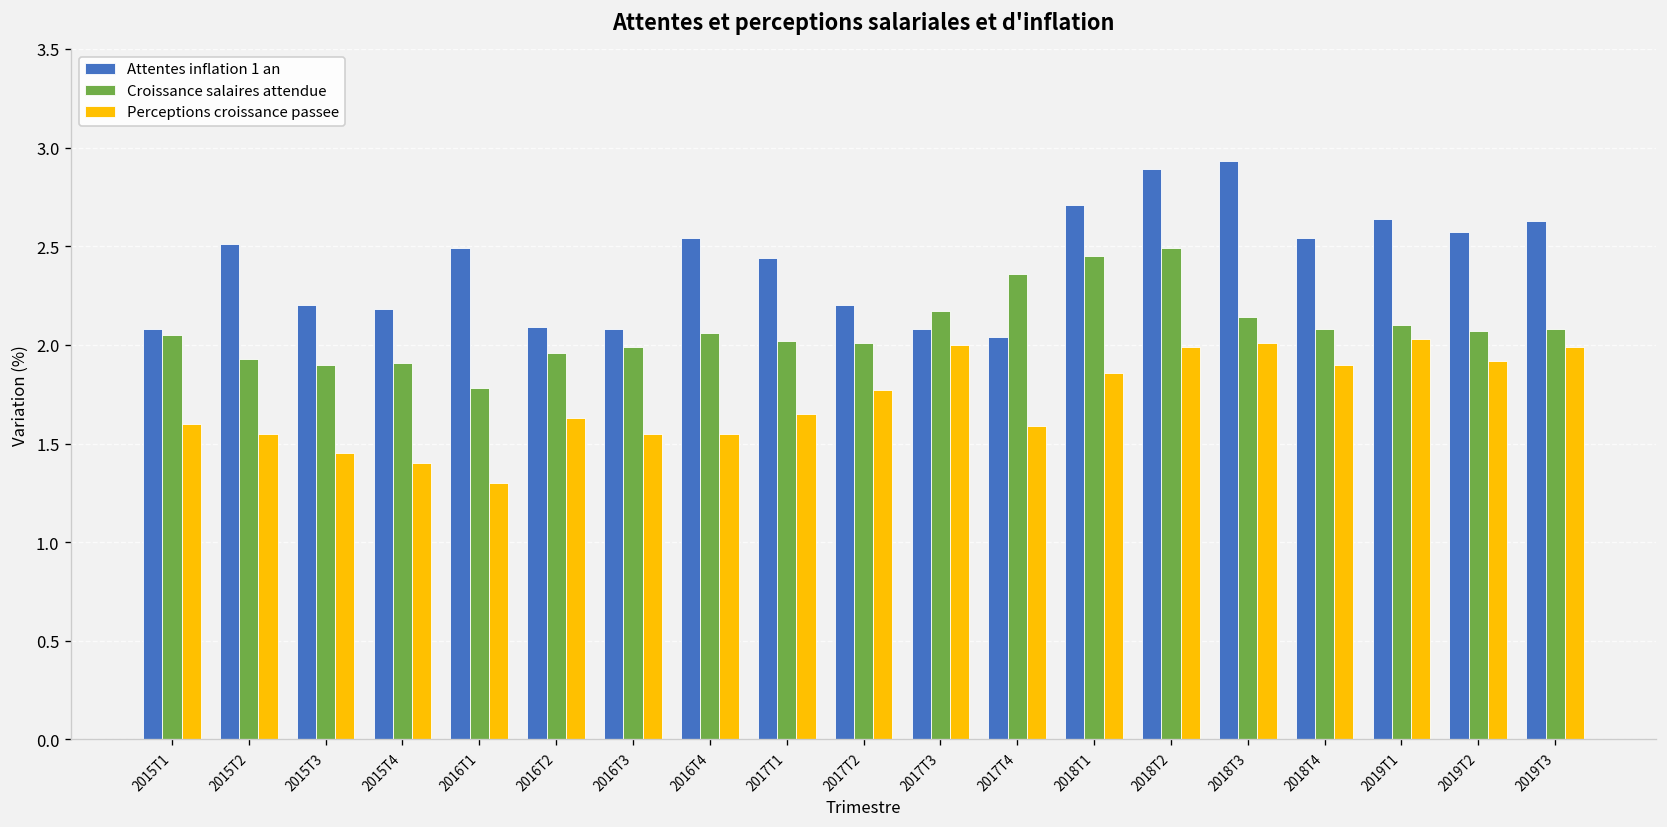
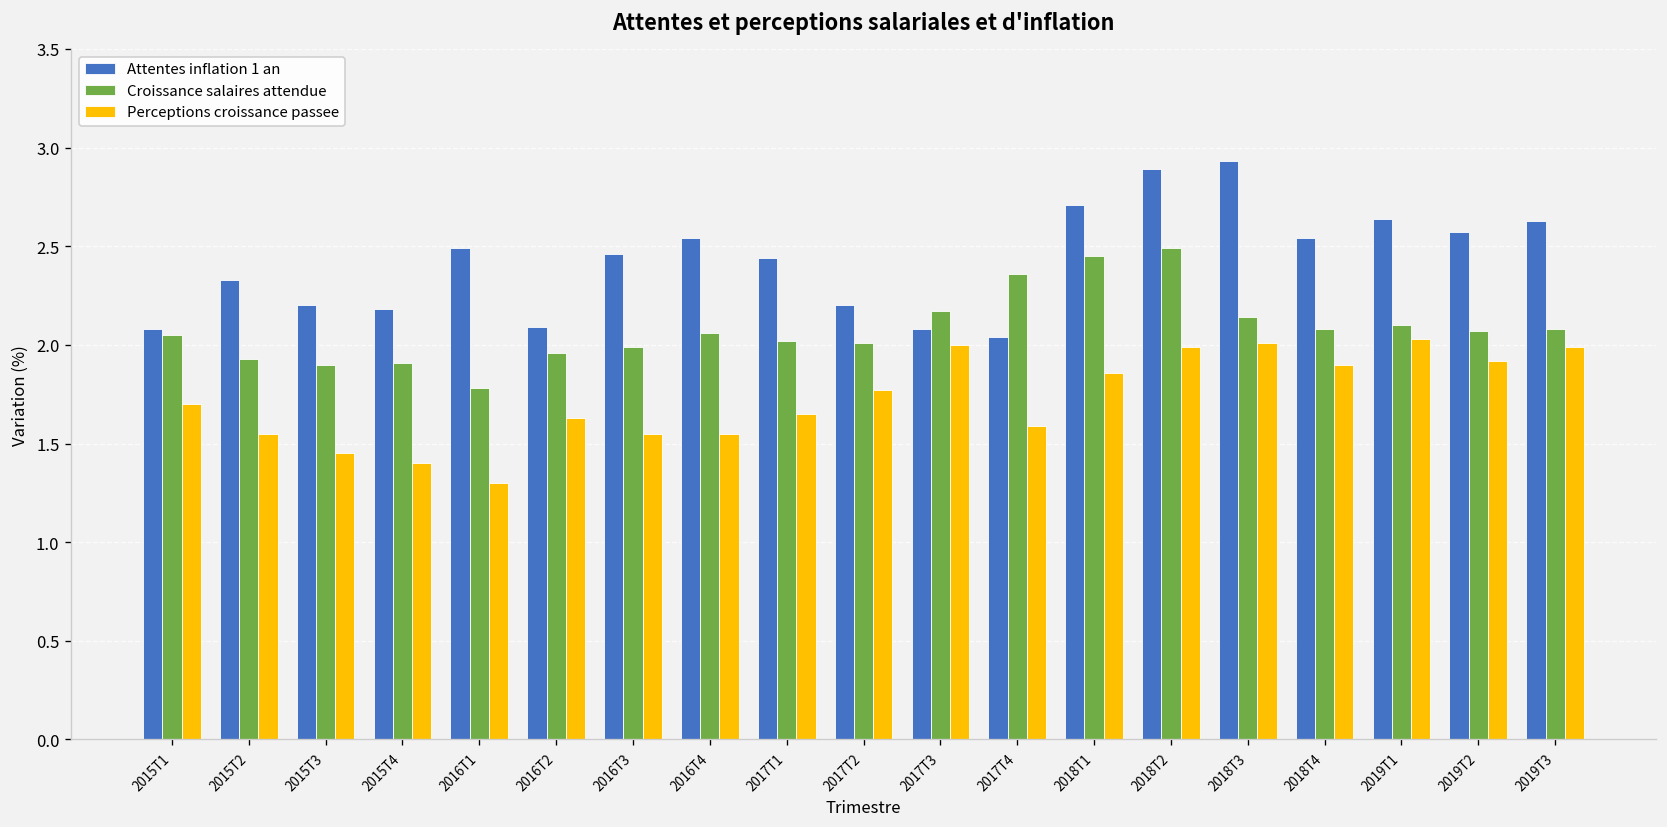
  {
    "Attentes inflation 1 an": {
      "2015T1": 2.08,
-     "2015T2": 2.51,
+     "2015T2": 2.33,
      "2015T3": 2.20,
      "2015T4": 2.18,
      "2016T1": 2.49,
      "2016T2": 2.09,
-     "2016T3": 2.08,
+     "2016T3": 2.46,
      "2016T4": 2.54,
      "2017T1": 2.44,
      "2017T2": 2.20,
      "2017T3": 2.08,
      "2017T4": 2.04,
      "2018T1": 2.71,
      "2018T2": 2.89,
      "2018T3": 2.93,
      "2018T4": 2.54,
      "2019T1": 2.64,
      "2019T2": 2.57,
      "2019T3": 2.63
    },
    "Croissance salaires attendue": {
      "2015T1": 2.05,
      "2015T2": 1.93,
      "2015T3": 1.90,
      "2015T4": 1.91,
      "2016T1": 1.78,
      "2016T2": 1.96,
      "2016T3": 1.99,
      "2016T4": 2.06,
      "2017T1": 2.02,
      "2017T2": 2.01,
      "2017T3": 2.17,
      "2017T4": 2.36,
      "2018T1": 2.45,
      "2018T2": 2.49,
      "2018T3": 2.14,
      "2018T4": 2.08,
      "2019T1": 2.10,
      "2019T2": 2.07,
      "2019T3": 2.08
    },
    "Perceptions croissance passee": {
-     "2015T1": 1.6,
+     "2015T1": 1.7,
      "2015T2": 1.55,
      "2015T3": 1.45,
      "2015T4": 1.4,
      "2016T1": 1.3,
      "2016T2": 1.63,
      "2016T3": 1.55,
      "2016T4": 1.55,
      "2017T1": 1.65,
      "2017T2": 1.77,
      "2017T3": 2.0,
      "2017T4": 1.6,
      "2018T1": 1.86,
      "2018T2": 2.0,
      "2018T3": 2.0,
      "2018T4": 1.9,
      "2019T1": 2.03,
      "2019T2": 1.92,
      "2019T3": 2.0
    }
  }
